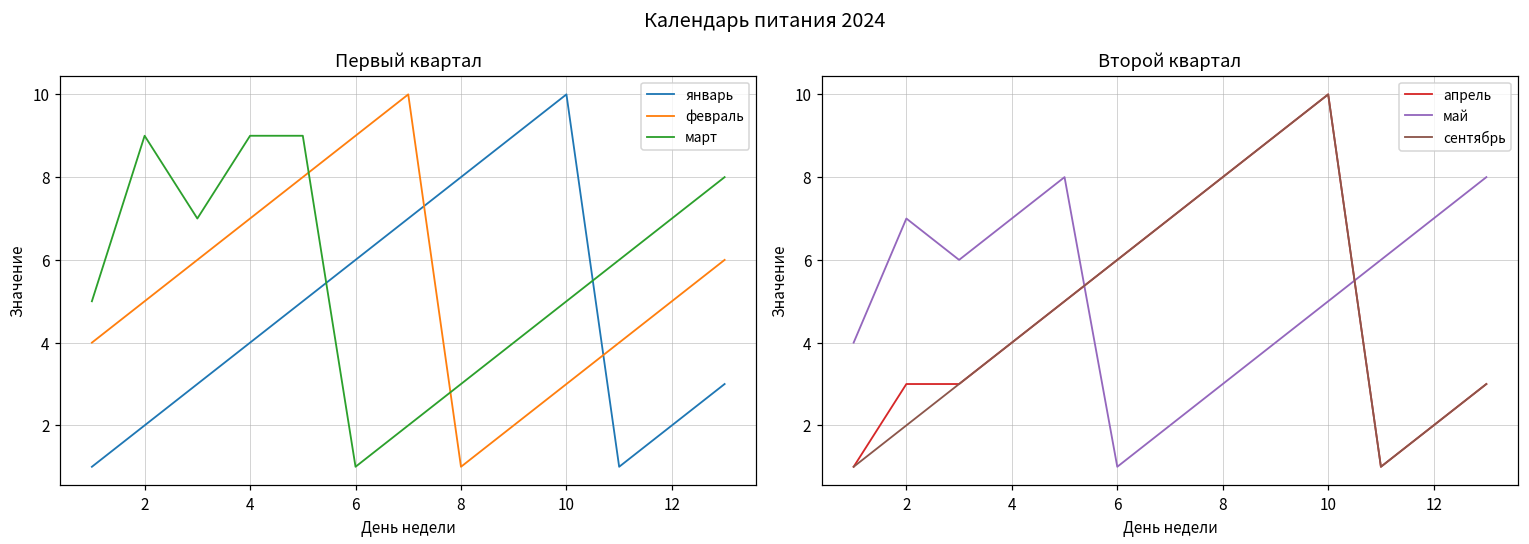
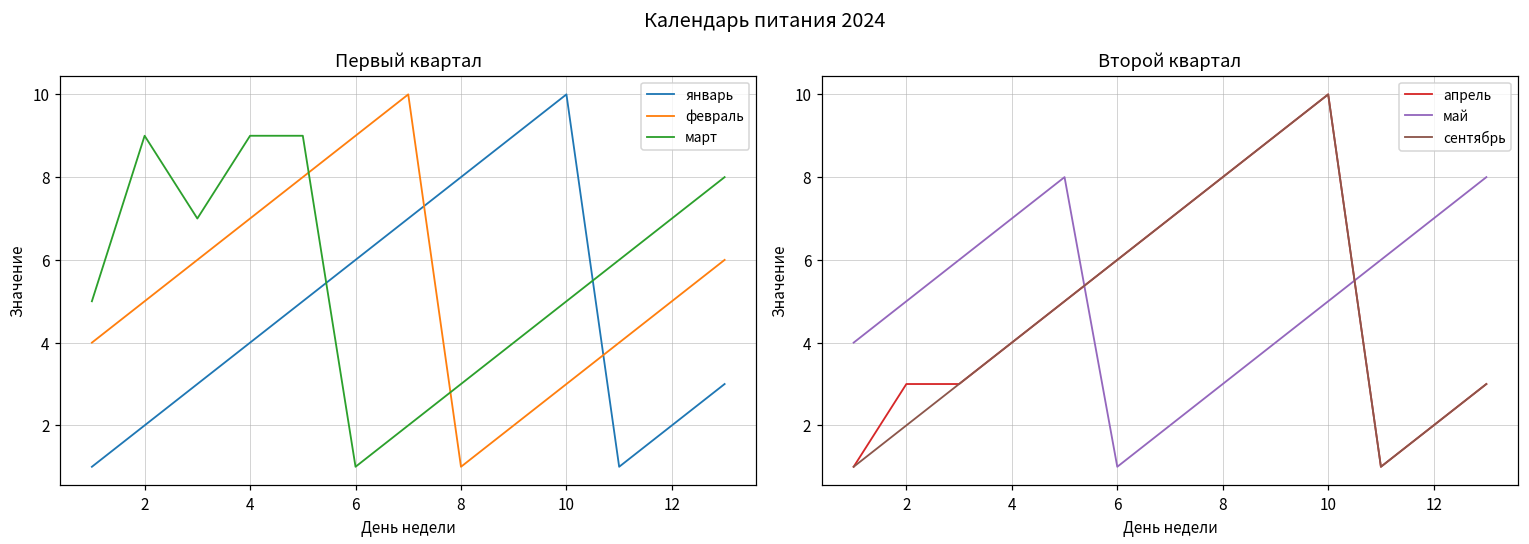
  {
    "Первый квартал": {
      "январь": {
        "2": 2.0,
        "4": 4.0,
        "6": 6.0,
        "8": 8.0,
        "10": 10.0,
        "12": 2.0
      },
      "февраль": {
        "2": 5.0,
        "4": 7.0,
        "6": 9.0,
        "8": 1.0,
        "10": 3.0,
        "12": 5.0
      },
      "март": {
        "2": 9.0,
        "4": 9.0,
        "6": 1.0,
        "8": 3.0,
        "10": 5.0,
        "12": 7.0
      }
    },
    "Второй квартал": {
      "апрель": {
        "2": 3
      },
      "май": {
-       "2": 7,
+       "2": 5,
        "4": 7,
        "6": 1,
        "8": 3,
        "10": 5,
        "12": 7
      },
      "сентябрь": {
        "2": 2
      }
    }
  }
